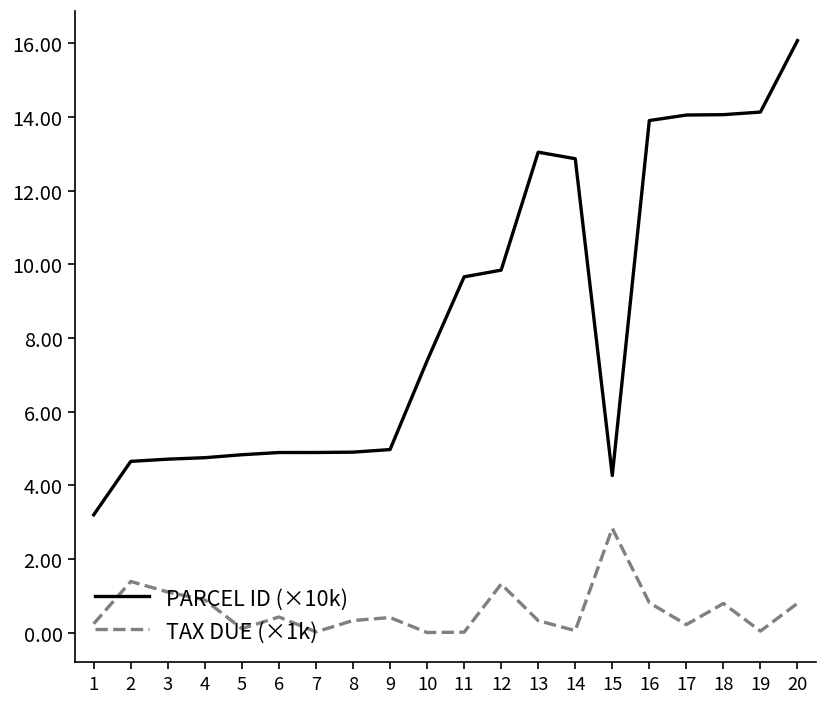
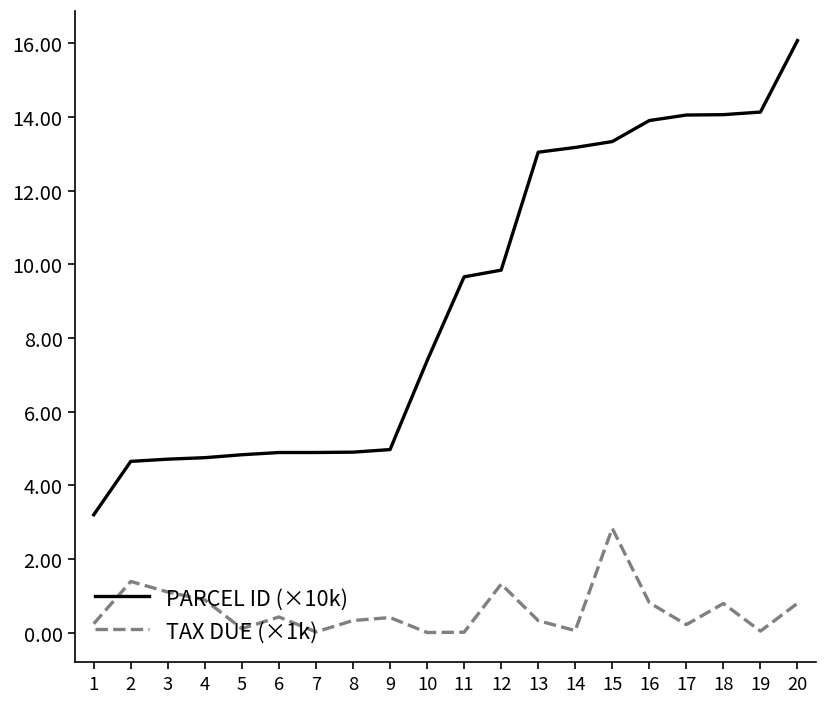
  {
    "PARCEL ID (×10k)": {
      "1": 3.2,
      "2": 4.7,
      "3": 4.7,
      "4": 4.8,
      "5": 4.8,
      "6": 4.9,
      "7": 4.9,
      "8": 4.9,
      "9": 5.0,
      "10": 7.4,
      "11": 9.7,
      "12": 9.8,
      "13": 13.0,
-     "14": 12.9,
-     "15": 4.3,
+     "14": 13.2,
+     "15": 13.3,
      "16": 13.9,
      "17": 14.1,
      "18": 14.1,
      "19": 14.1,
      "20": 16.1
    },
    "TAX DUE (×1k)": {
      "1": 0.2,
      "2": 1.4,
      "3": 1.1,
      "4": 0.9,
      "5": 0.1,
      "6": 0.4,
      "7": 0.0,
      "8": 0.3,
      "9": 0.4,
      "10": 0.0,
      "11": 0.0,
      "12": 1.3,
      "13": 0.3,
      "14": 0.1,
      "15": 2.8,
      "16": 0.8,
      "17": 0.2,
      "18": 0.8,
      "19": 0.0,
      "20": 0.8
    }
  }
